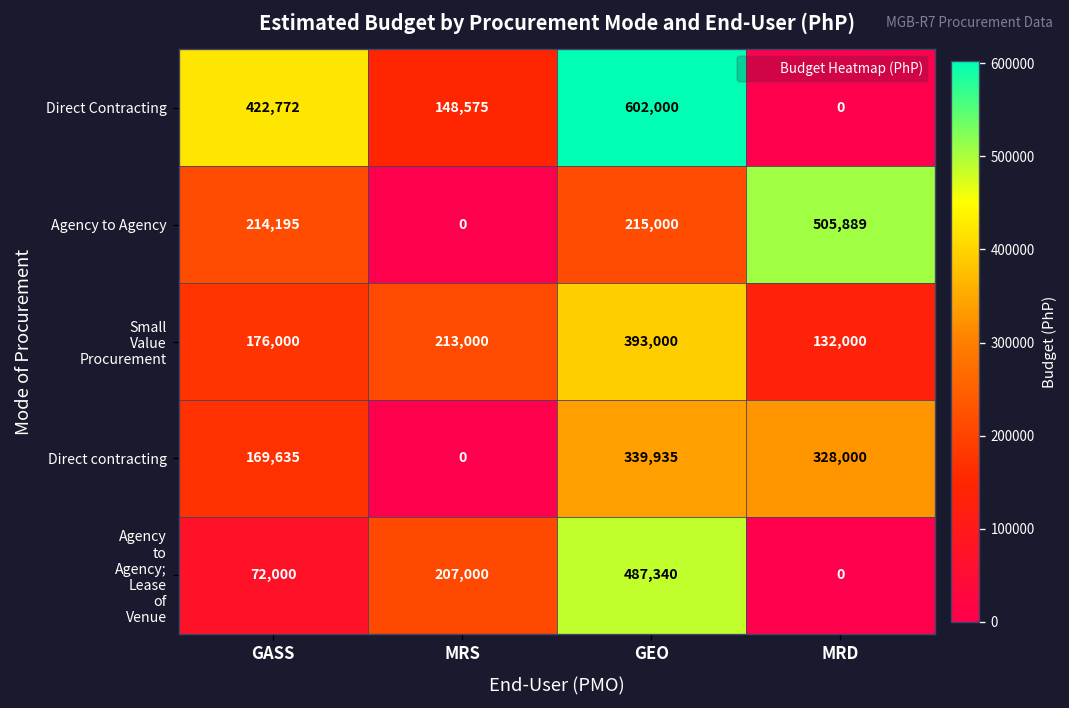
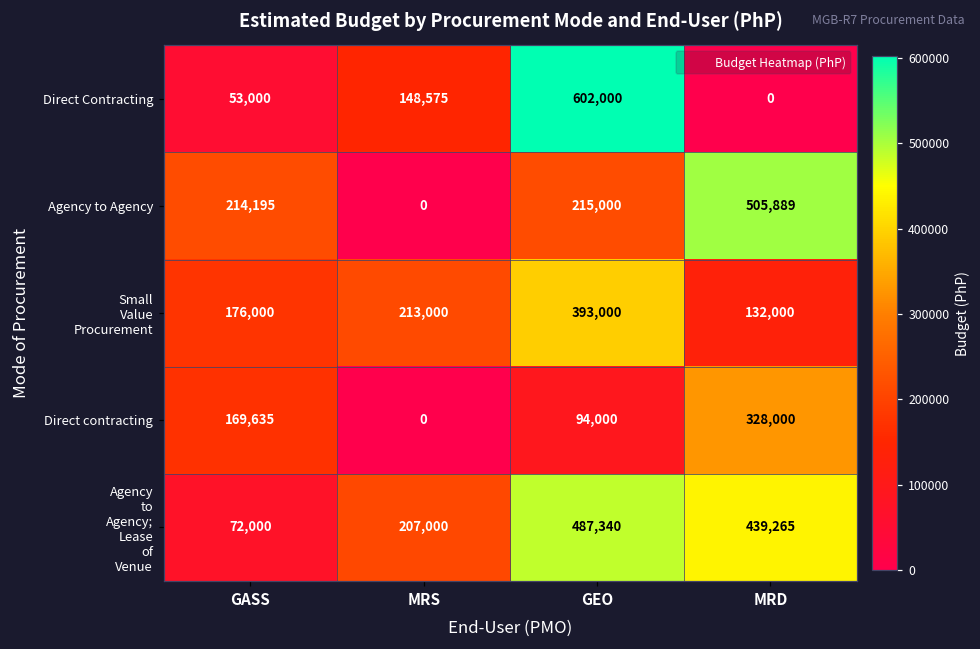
  {
    "Direct Contracting": {
-     "GASS": "422,772",
+     "GASS": "53,000",
      "MRS": "148,575",
      "GEO": "602,000",
      "MRD": "0"
    },
    "Agency to Agency": {
      "GASS": "214,195",
      "MRS": "0",
      "GEO": "215,000",
      "MRD": "505,889"
    },
    "Small Value Procurement": {
      "GASS": "176,000",
      "MRS": "213,000",
      "GEO": "393,000",
      "MRD": "132,000"
    },
    "Direct contracting": {
      "GASS": "169,635",
      "MRS": "0",
-     "GEO": "339,935",
+     "GEO": "94,000",
      "MRD": "328,000"
    },
    "Agency to Agency; Lease of Venue": {
      "GASS": "72,000",
      "MRS": "207,000",
      "GEO": "487,340",
-     "MRD": "0"
+     "MRD": "439,265"
    }
  }
